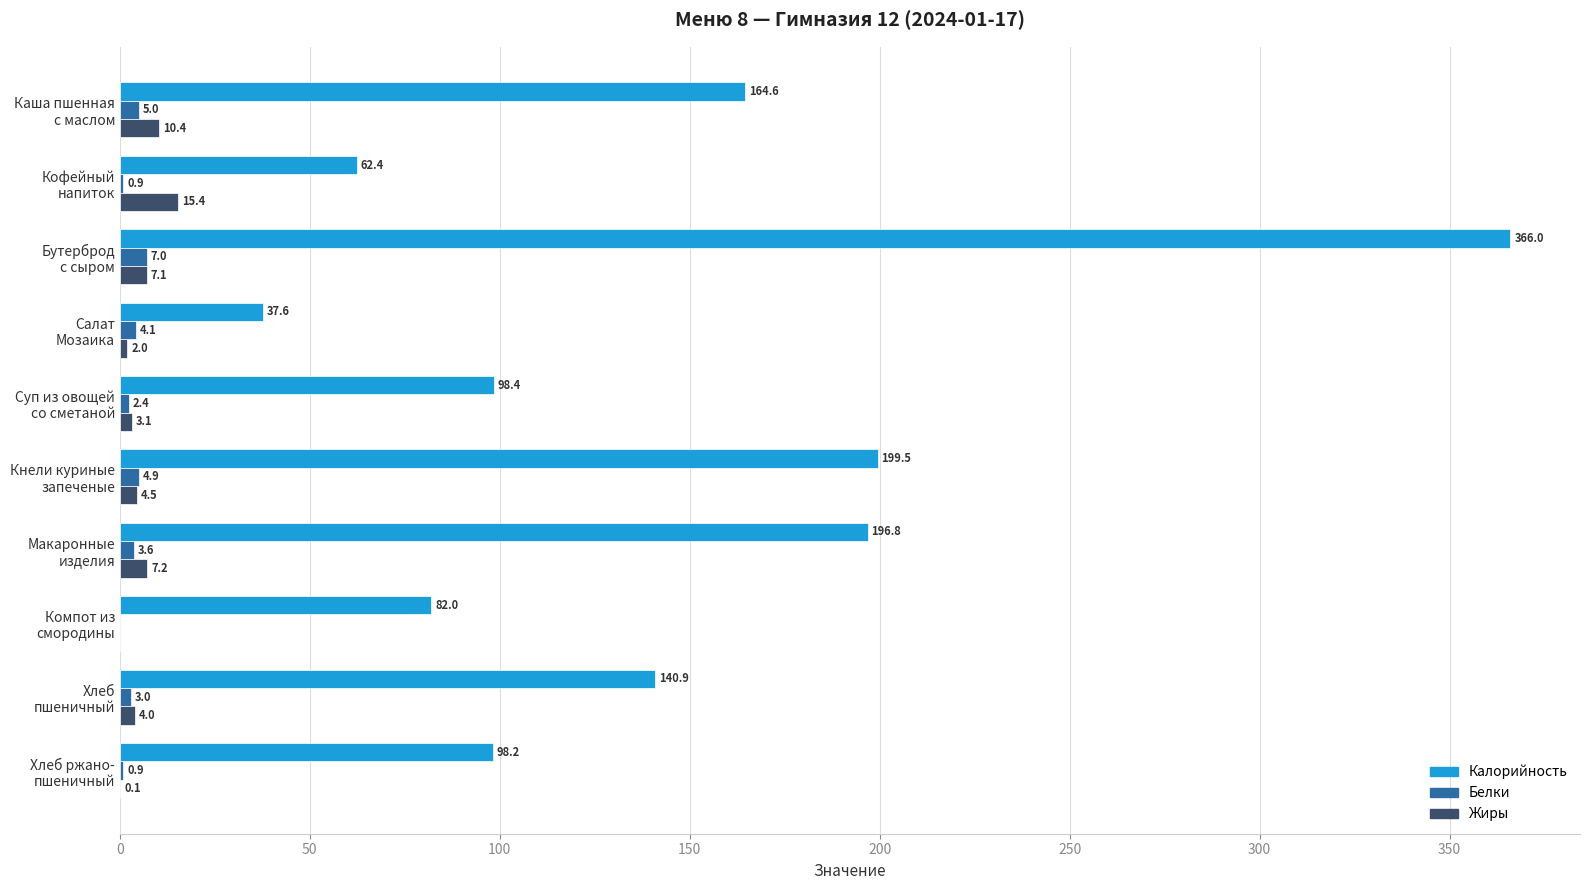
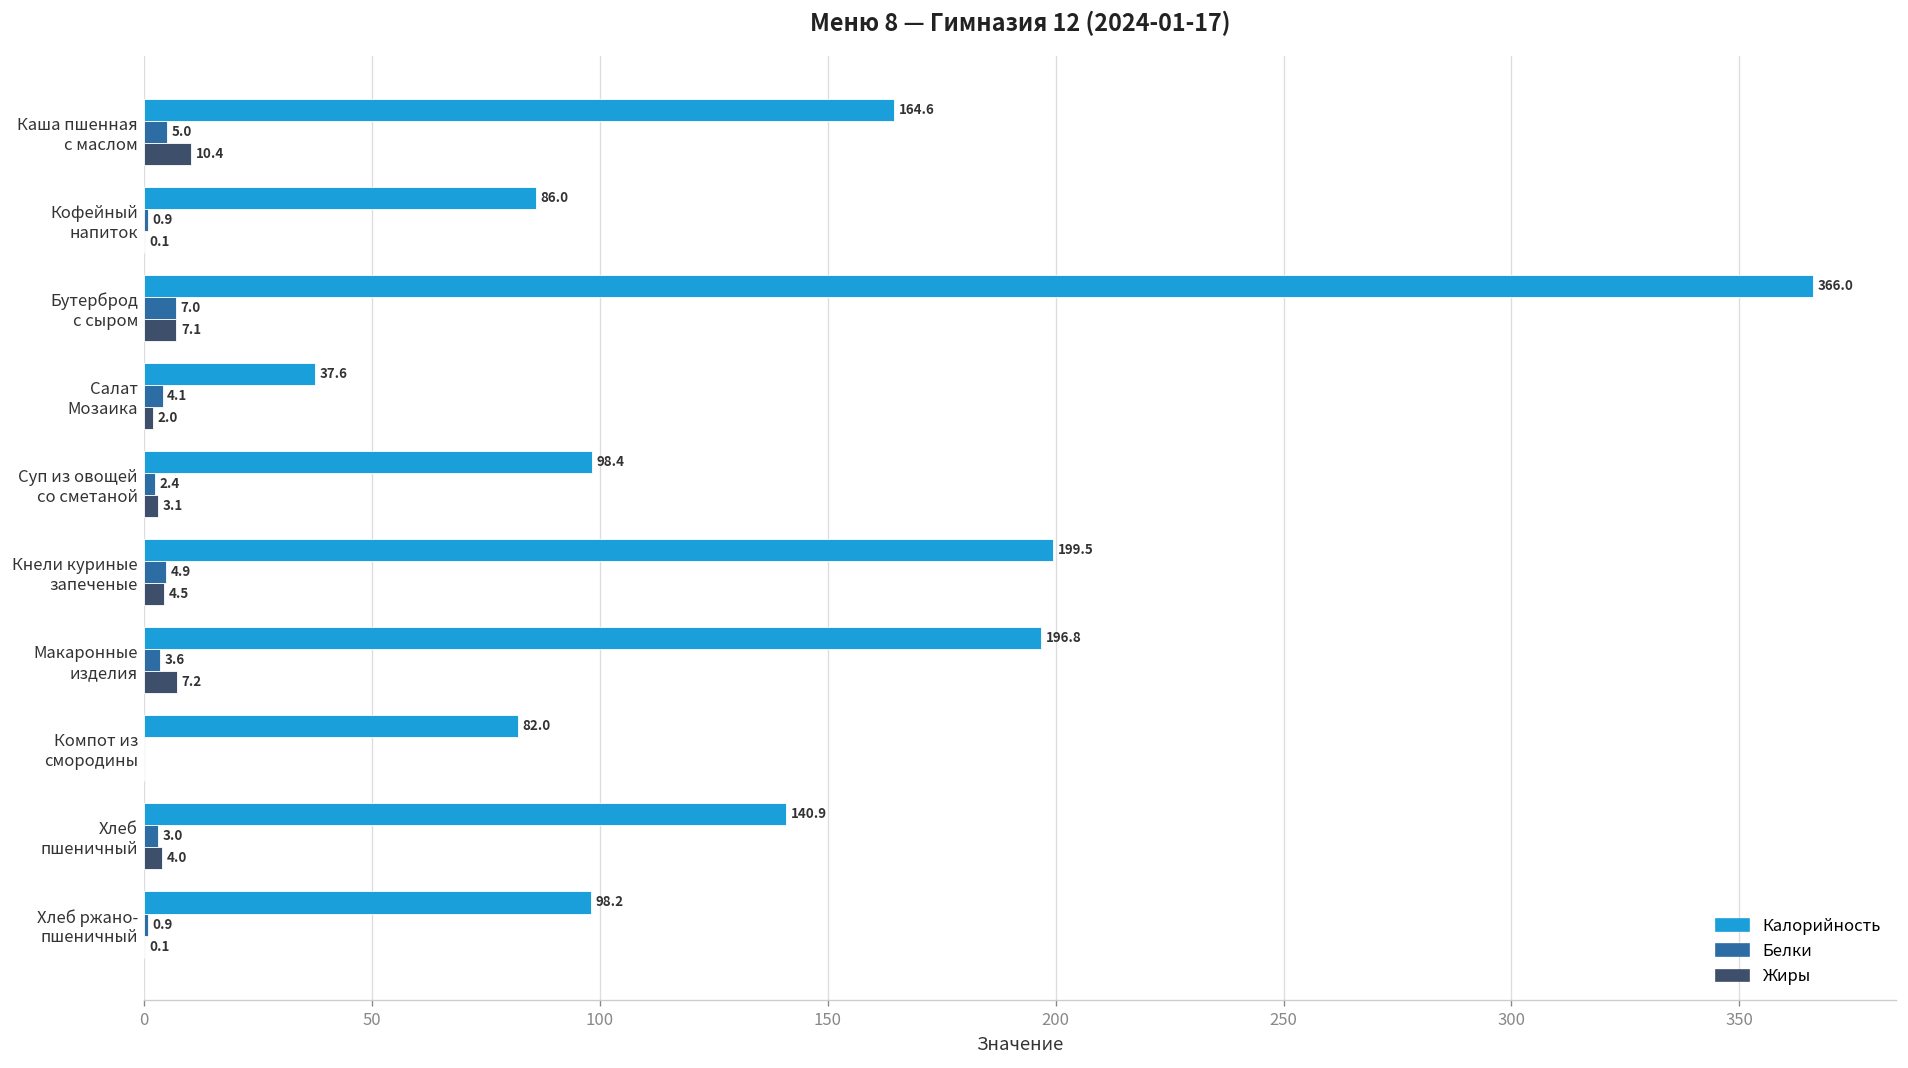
  {
    "Калорийность": {
      "Каша пшенная с маслом": 164.6,
-     "Кофейный напиток": 62.4,
+     "Кофейный напиток": 86.0,
      "Бутерброд с сыром": 366.0,
      "Салат Мозаика": 37.6,
      "Суп из овощей со сметаной": 98.4,
      "Кнели куриные запеченые": 199.5,
      "Макаронные изделия": 196.8,
      "Компот из смородины": 82.0,
      "Хлеб пшеничный": 140.9,
      "Хлеб ржано- пшеничный": 98.2
    },
    "Белки": {
      "Каша пшенная с маслом": 5.0,
      "Кофейный напиток": 0.9,
      "Бутерброд с сыром": 7.0,
      "Салат Мозаика": 4.1,
      "Суп из овощей со сметаной": 2.4,
      "Кнели куриные запеченые": 4.9,
      "Макаронные изделия": 3.6,
      "Хлеб пшеничный": 3.0,
      "Хлеб ржано- пшеничный": 0.9
    },
    "Жиры": {
      "Каша пшенная с маслом": 10.4,
-     "Кофейный напиток": 15.4,
+     "Кофейный напиток": 0.1,
      "Бутерброд с сыром": 7.1,
      "Салат Мозаика": 2.0,
      "Суп из овощей со сметаной": 3.1,
      "Кнели куриные запеченые": 4.5,
      "Макаронные изделия": 7.2,
      "Хлеб пшеничный": 4.0,
      "Хлеб ржано- пшеничный": 0.1
    }
  }
